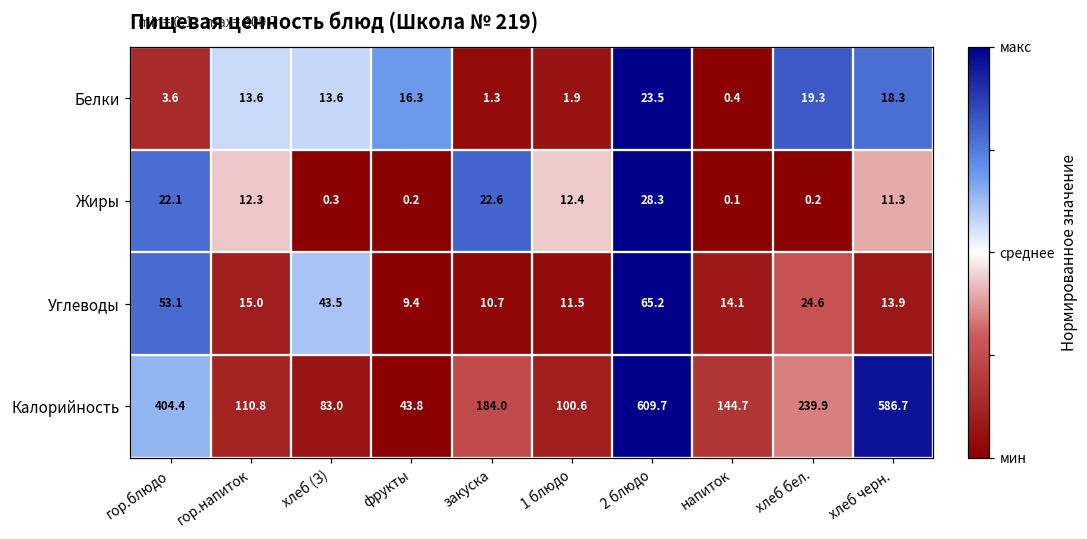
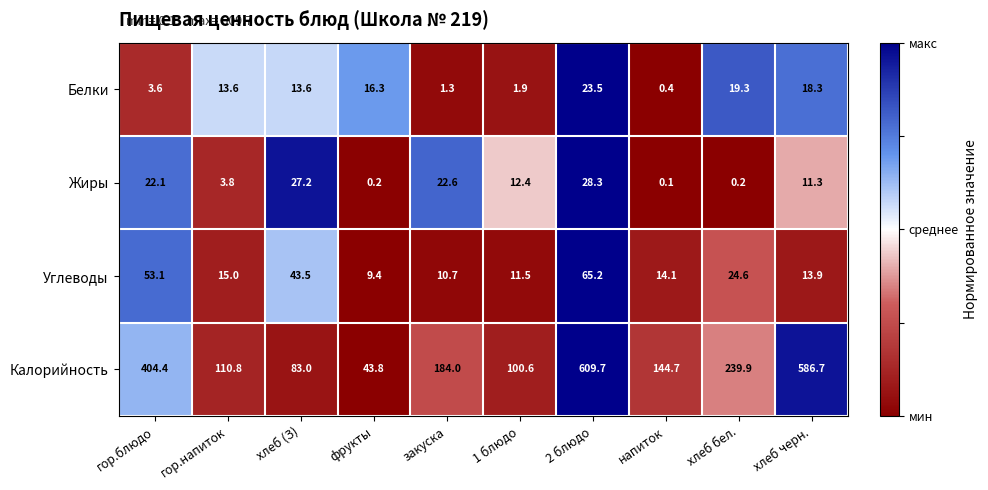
  {
    "Белки": {
      "гор.блюдо": 3.6,
      "гор.напиток": 13.6,
      "хлеб (З)": 13.6,
      "фрукты": 16.3,
      "закуска": 1.3,
      "1 блюдо": 1.9,
      "2 блюдо": 23.5,
      "напиток": 0.4,
      "хлеб бел.": 19.3,
      "хлеб черн.": 18.3
    },
    "Жиры": {
      "гор.блюдо": 22.1,
-     "гор.напиток": 12.3,
-     "хлеб (З)": 0.3,
+     "гор.напиток": 3.8,
+     "хлеб (З)": 27.2,
      "фрукты": 0.2,
      "закуска": 22.6,
      "1 блюдо": 12.4,
      "2 блюдо": 28.3,
      "напиток": 0.1,
      "хлеб бел.": 0.2,
      "хлеб черн.": 11.3
    },
    "Углеводы": {
      "гор.блюдо": 53.1,
      "гор.напиток": 15.0,
      "хлеб (З)": 43.5,
      "фрукты": 9.4,
      "закуска": 10.7,
      "1 блюдо": 11.5,
      "2 блюдо": 65.2,
      "напиток": 14.1,
      "хлеб бел.": 24.6,
      "хлеб черн.": 13.9
    },
    "Калорийность": {
      "гор.блюдо": 404.4,
      "гор.напиток": 110.8,
      "хлеб (З)": 83.0,
      "фрукты": 43.8,
      "закуска": 184.0,
      "1 блюдо": 100.6,
      "2 блюдо": 609.7,
      "напиток": 144.7,
      "хлеб бел.": 239.9,
      "хлеб черн.": 586.7
    }
  }
